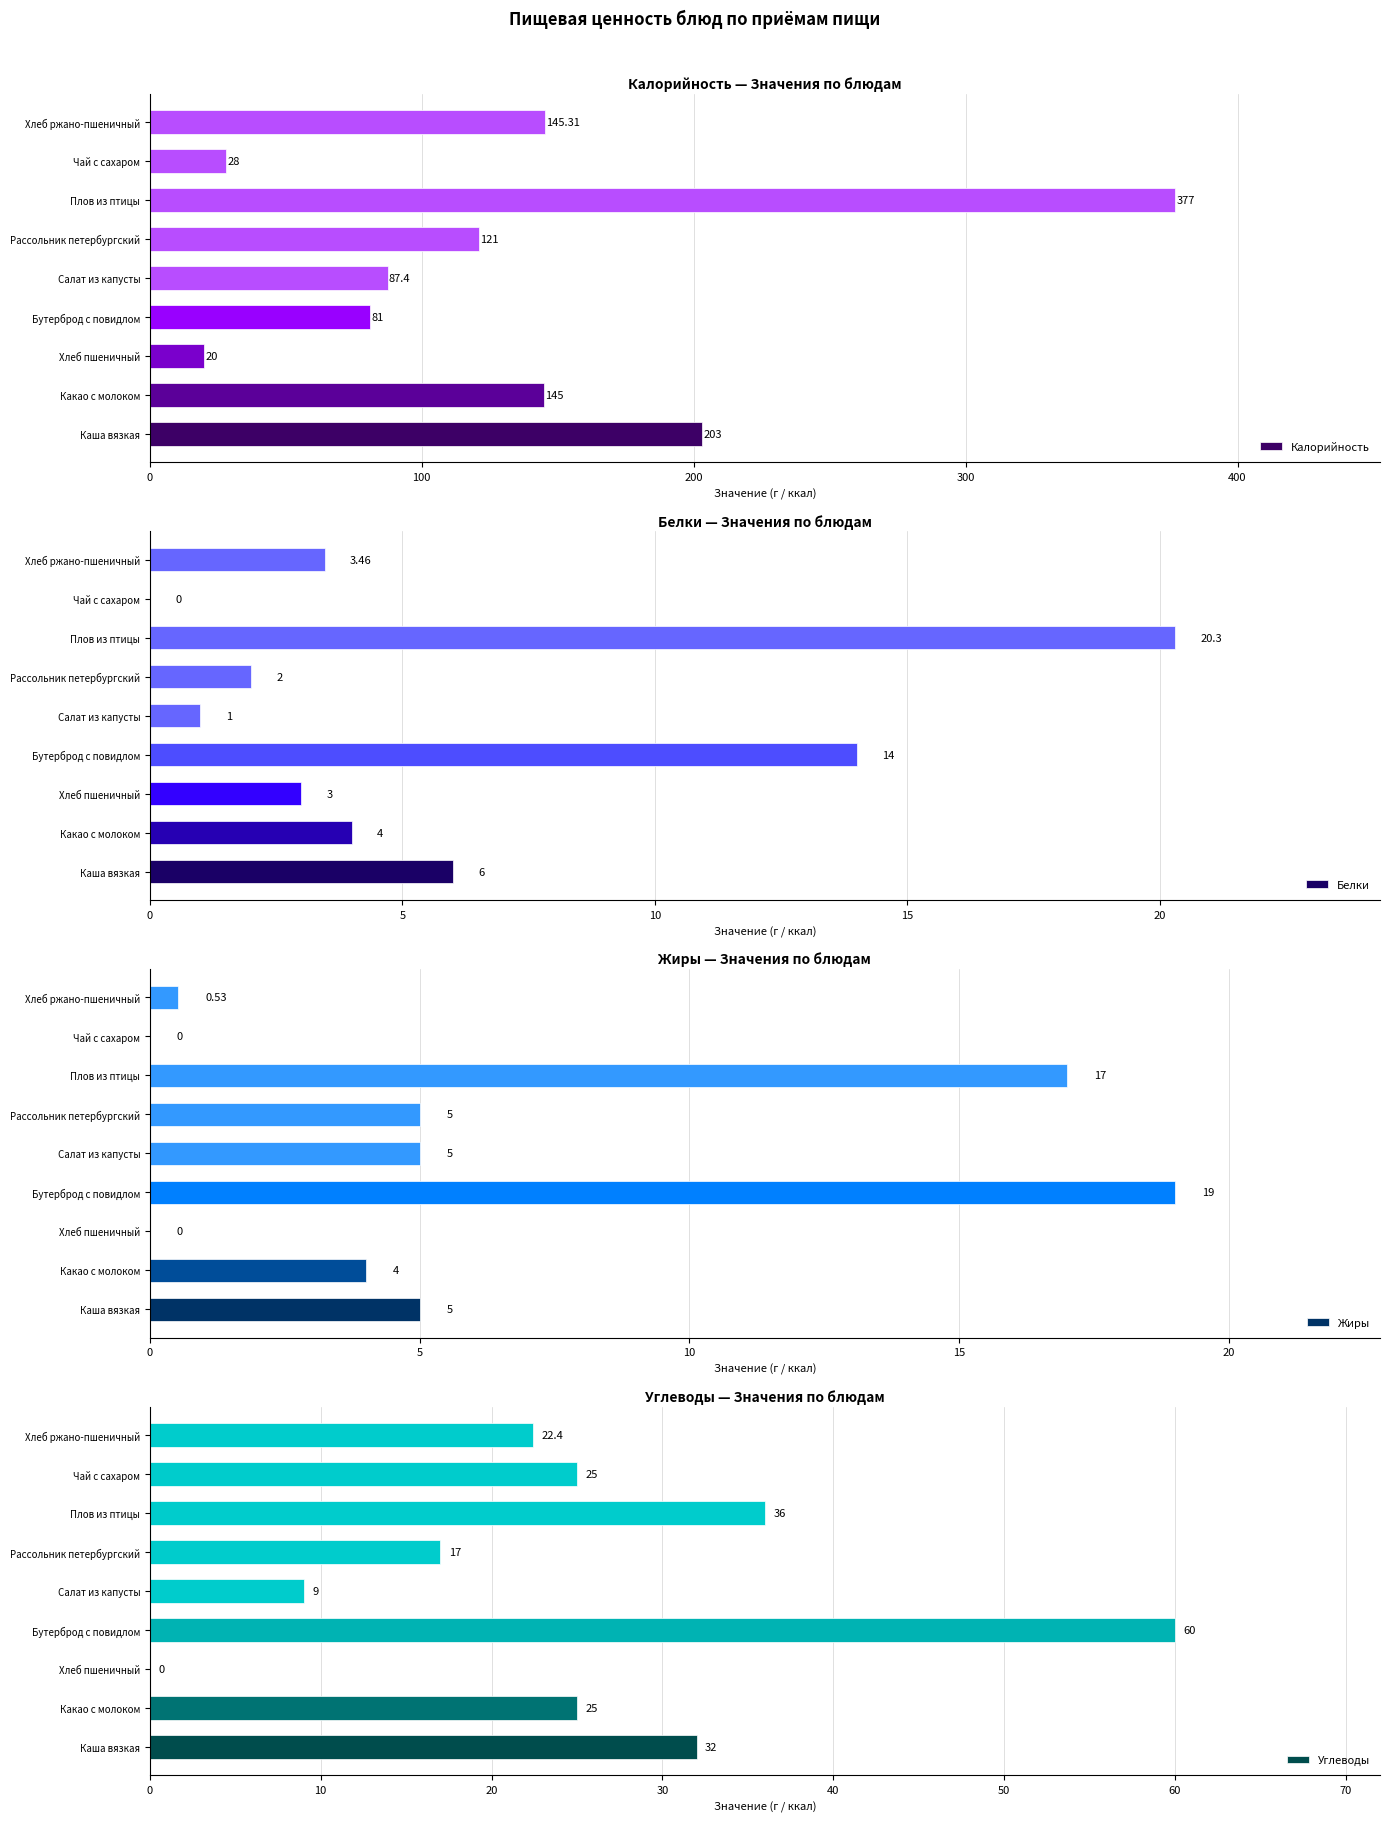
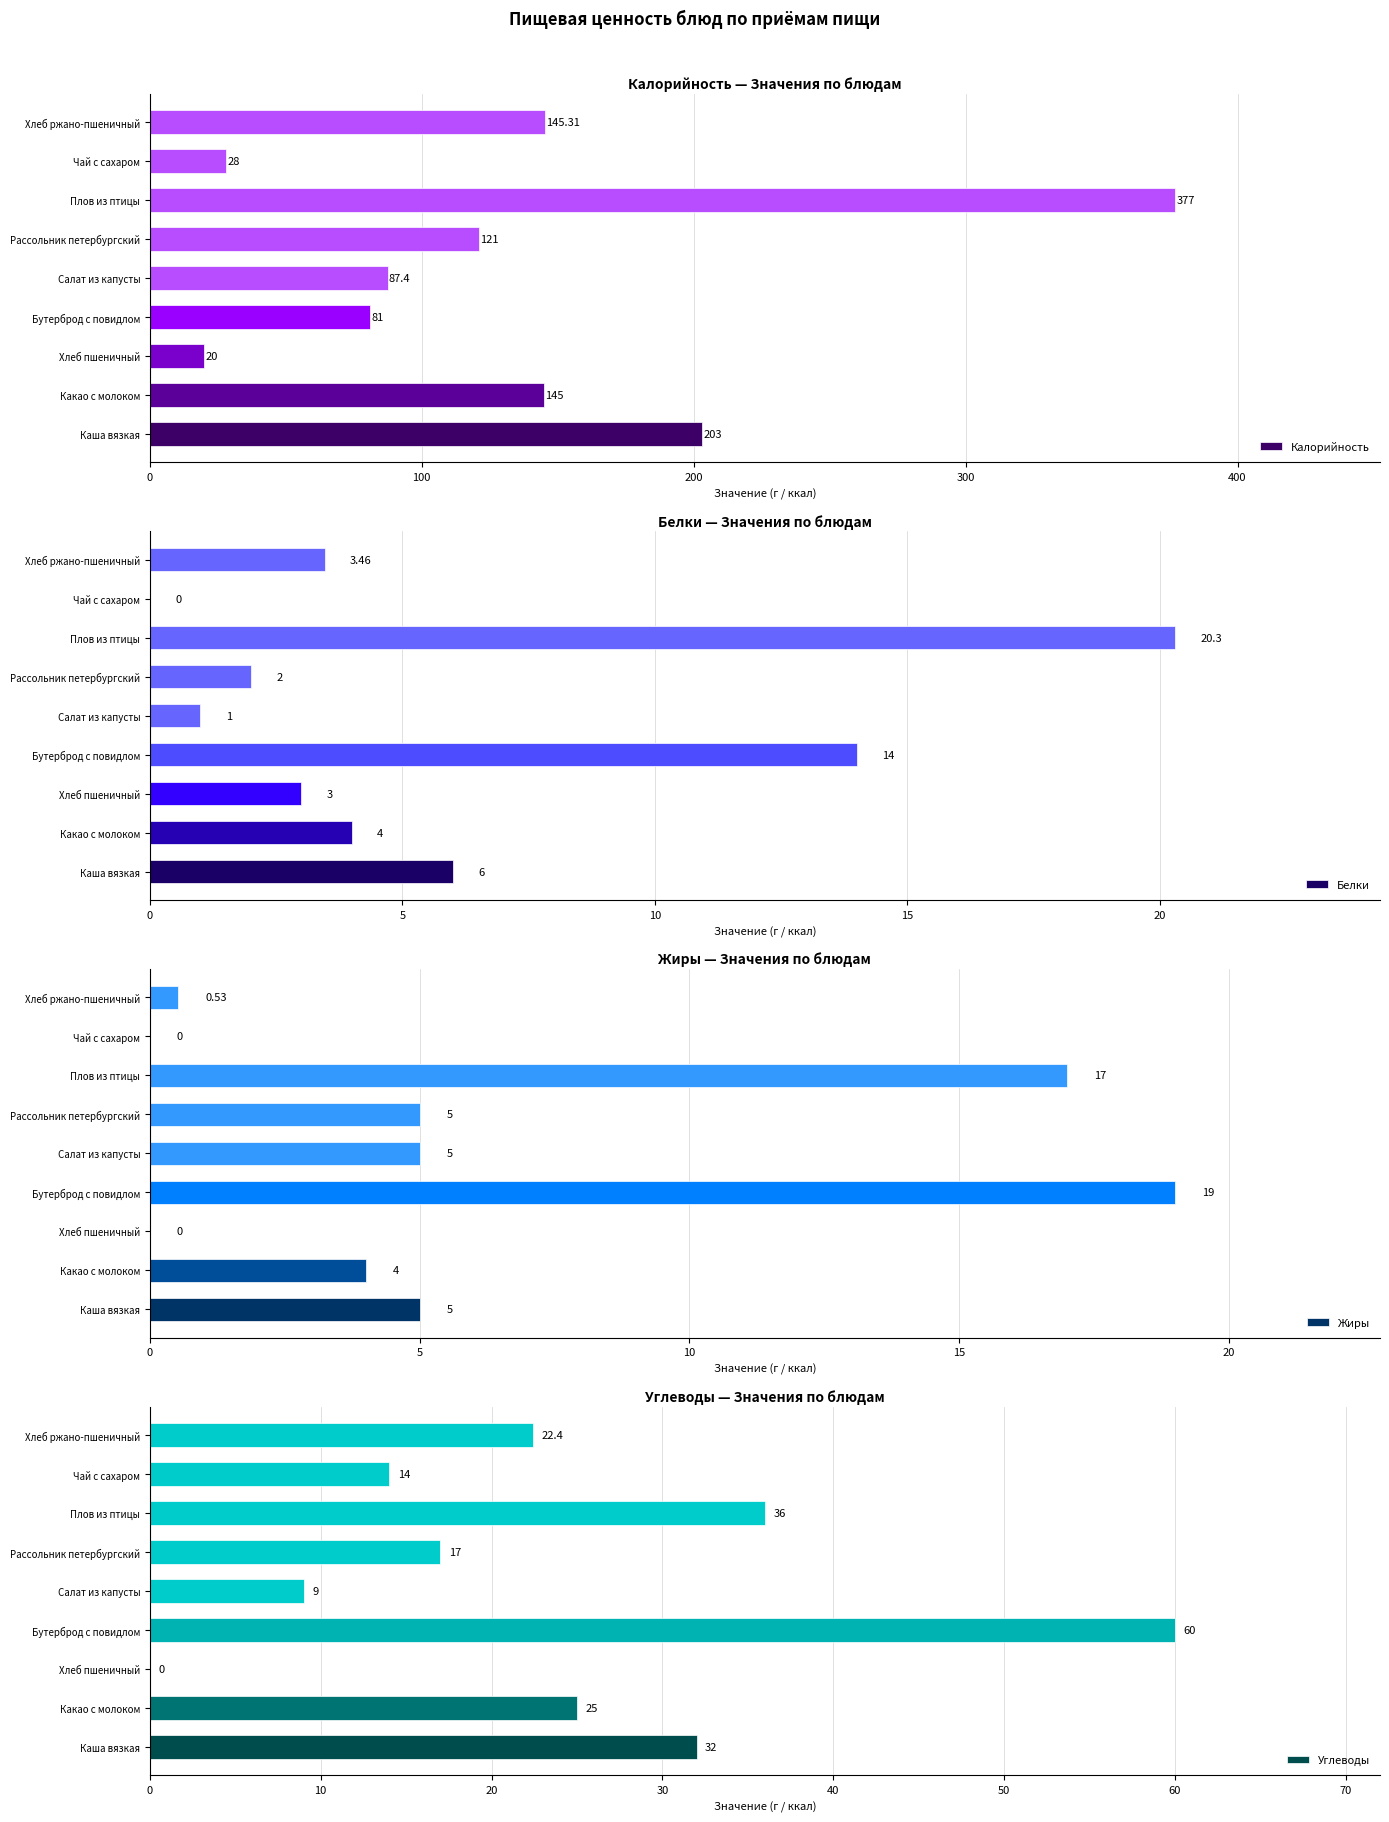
  {
    "Калорийность — Значения по блюдам": {
      "Хлеб ржано-пшеничный": 145.31,
      "Чай с сахаром": 28,
      "Плов из птицы": 377,
      "Рассольник петербургский": 121,
      "Салат из капусты": 87.4,
      "Бутерброд с повидлом": 81,
      "Хлеб пшеничный": 20,
      "Какао с молоком": 145,
      "Каша вязкая": 203
    },
    "Углеводы — Значения по блюдам": {
      "Хлеб ржано-пшеничный": 22.4,
-     "Чай с сахаром": 25,
+     "Чай с сахаром": 14,
      "Плов из птицы": 36,
      "Рассольник петербургский": 17,
      "Салат из капусты": 9,
      "Бутерброд с повидлом": 60,
      "Хлеб пшеничный": 0,
      "Какао с молоком": 25,
      "Каша вязкая": 32
    }
  }
